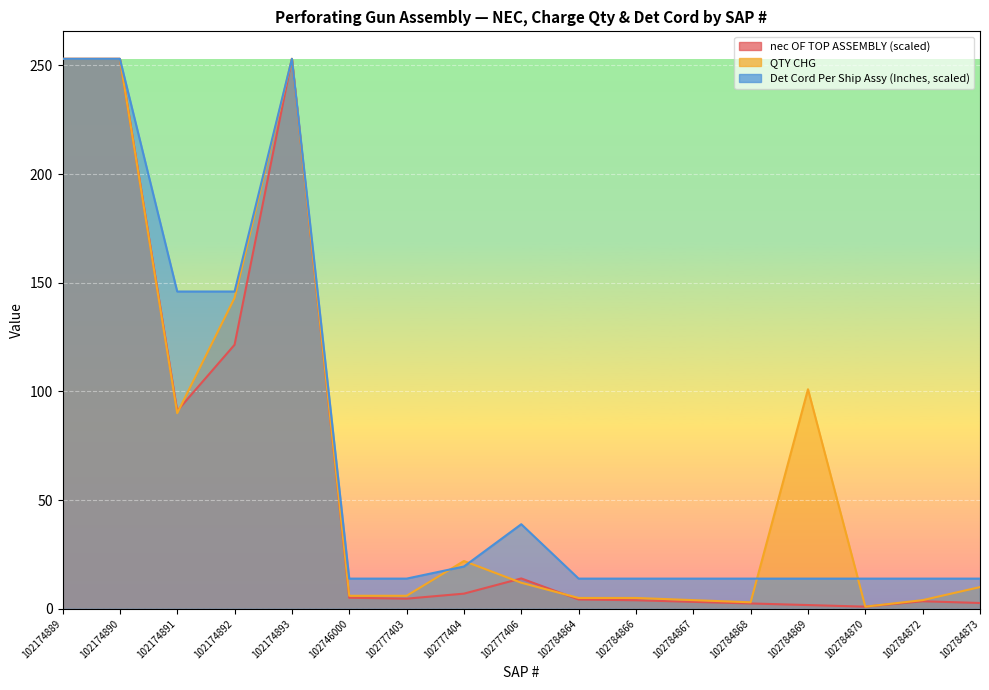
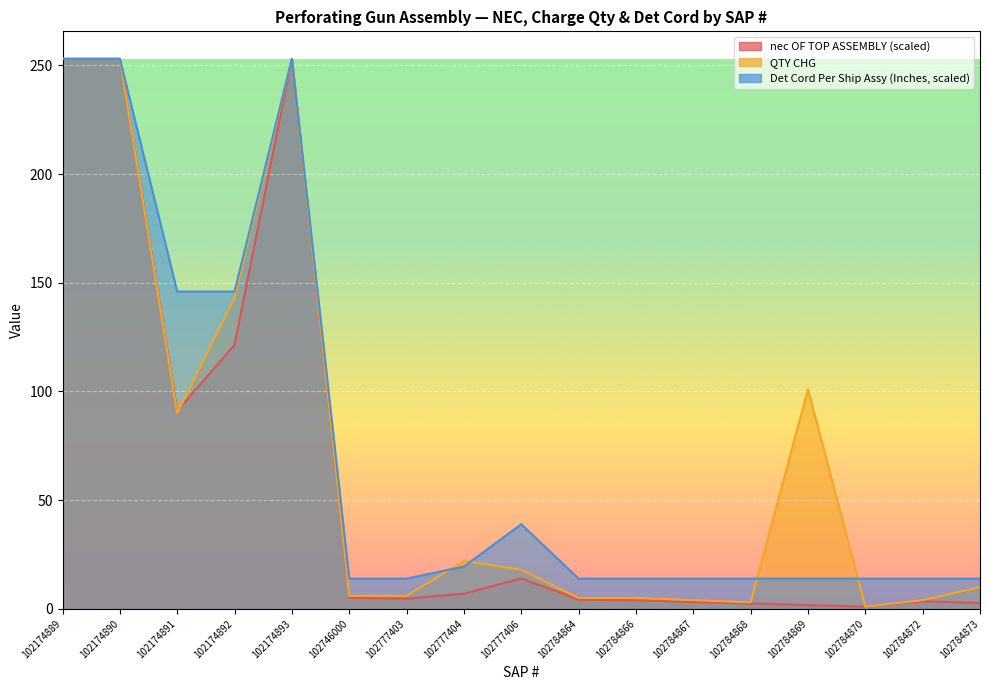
  {
    "QTY CHG": {
      "102174892": 143,
      "102777403": 6,
      "102777404": 22,
-     "102777406": 12,
+     "102777406": 18,
      "102784869": 101,
      "102784873": 10
    }
  }
